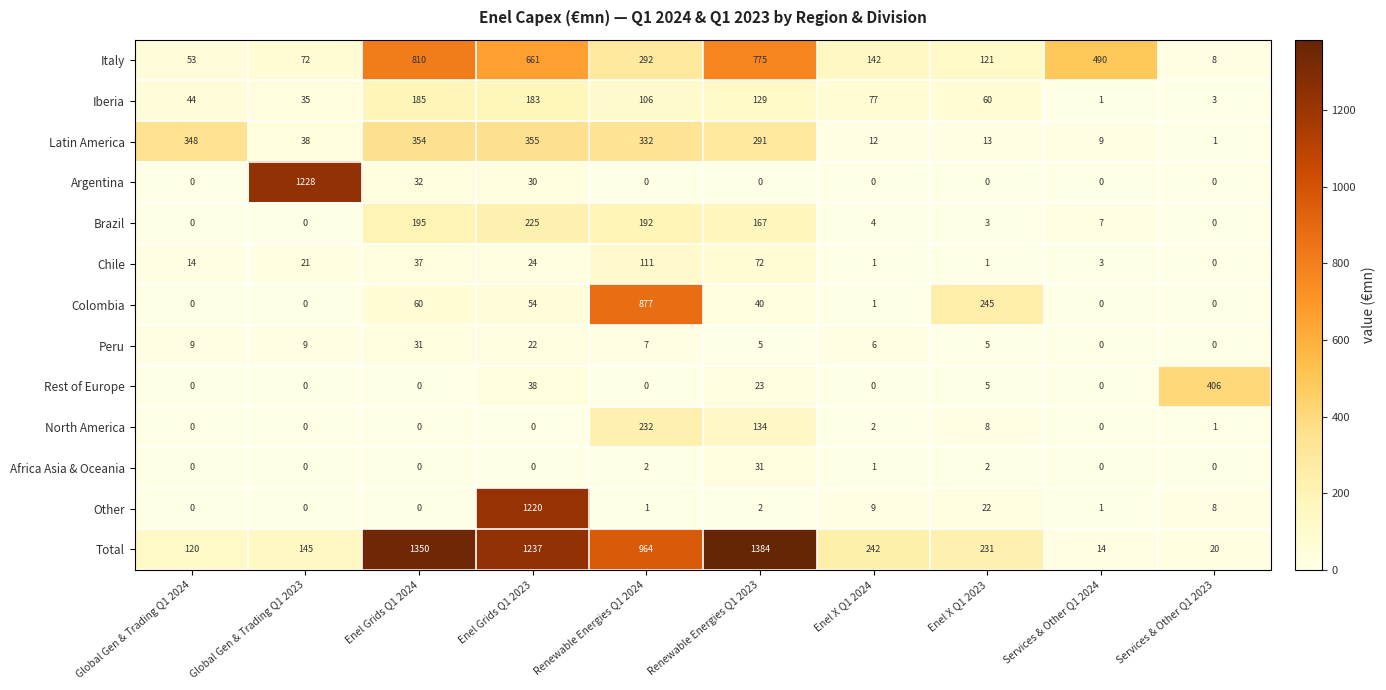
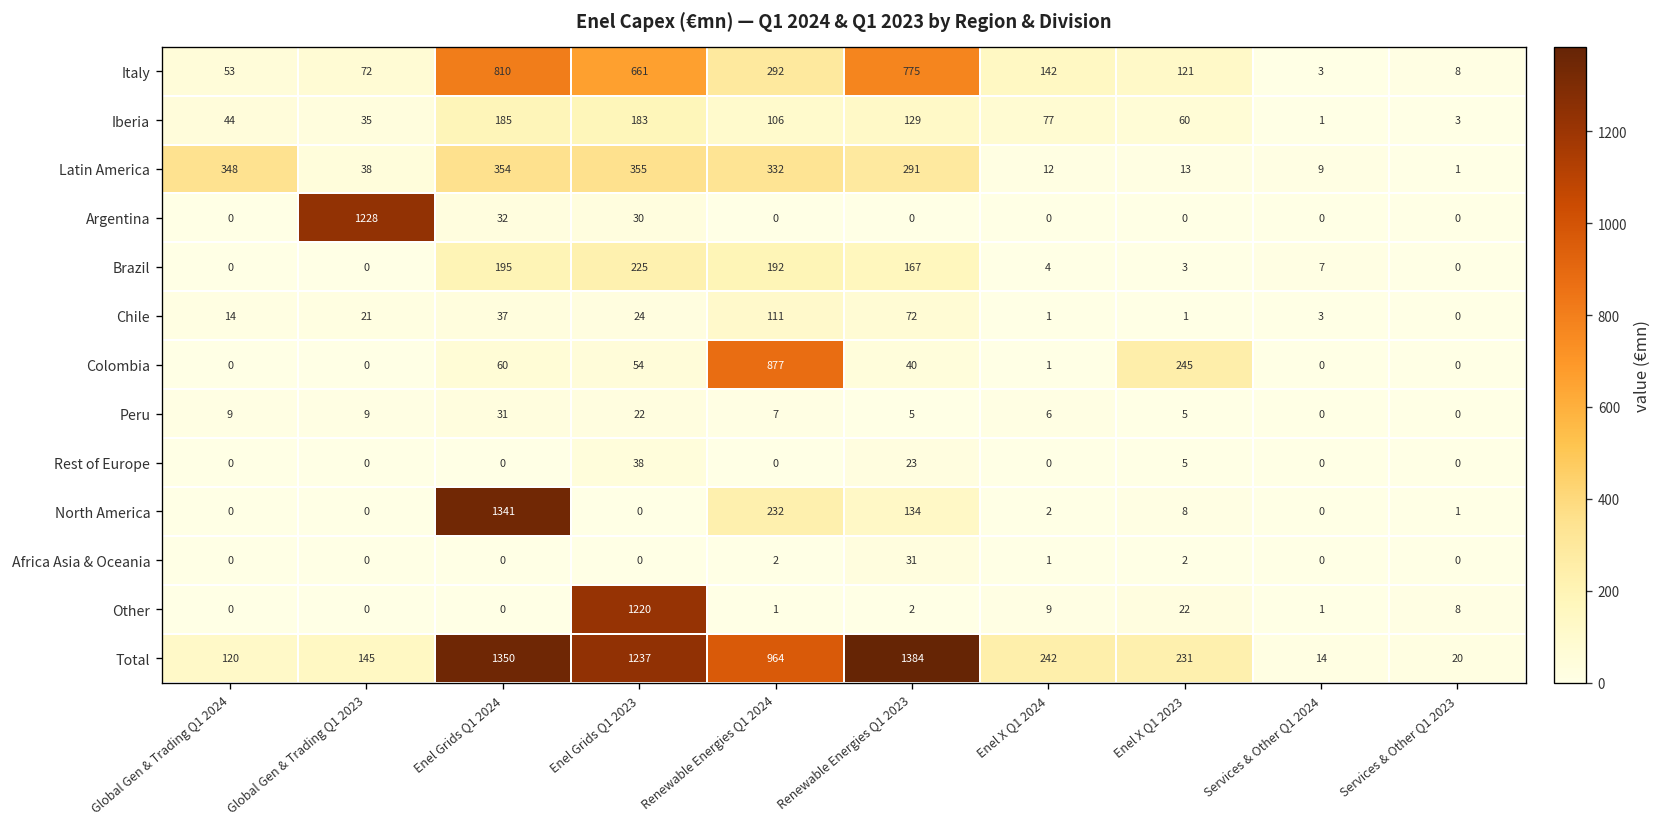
  {
    "Italy": {
      "Global Gen & Trading Q1 2024": 53,
      "Global Gen & Trading Q1 2023": 72,
      "Enel Grids Q1 2024": 810,
      "Enel Grids Q1 2023": 661,
      "Renewable Energies Q1 2024": 292,
      "Renewable Energies Q1 2023": 775,
      "Enel X Q1 2024": 142,
      "Enel X Q1 2023": 121,
-     "Services & Other Q1 2024": 490,
+     "Services & Other Q1 2024": 3,
      "Services & Other Q1 2023": 8
    },
    "Iberia": {
      "Global Gen & Trading Q1 2024": 44,
      "Global Gen & Trading Q1 2023": 35,
      "Enel Grids Q1 2024": 185,
      "Enel Grids Q1 2023": 183,
      "Renewable Energies Q1 2024": 106,
      "Renewable Energies Q1 2023": 129,
      "Enel X Q1 2024": 77,
      "Enel X Q1 2023": 60,
      "Services & Other Q1 2024": 1,
      "Services & Other Q1 2023": 3
    },
    "Latin America": {
      "Global Gen & Trading Q1 2024": 348,
      "Global Gen & Trading Q1 2023": 38,
      "Enel Grids Q1 2024": 354,
      "Enel Grids Q1 2023": 355,
      "Renewable Energies Q1 2024": 332,
      "Renewable Energies Q1 2023": 291,
      "Enel X Q1 2024": 12,
      "Enel X Q1 2023": 13,
      "Services & Other Q1 2024": 9,
      "Services & Other Q1 2023": 1
    },
    "Argentina": {
      "Global Gen & Trading Q1 2024": 0,
      "Global Gen & Trading Q1 2023": 1228,
      "Enel Grids Q1 2024": 32,
      "Enel Grids Q1 2023": 30,
      "Renewable Energies Q1 2024": 0,
      "Renewable Energies Q1 2023": 0,
      "Enel X Q1 2024": 0,
      "Enel X Q1 2023": 0,
      "Services & Other Q1 2024": 0,
      "Services & Other Q1 2023": 0
    },
    "Brazil": {
      "Global Gen & Trading Q1 2024": 0,
      "Global Gen & Trading Q1 2023": 0,
      "Enel Grids Q1 2024": 195,
      "Enel Grids Q1 2023": 225,
      "Renewable Energies Q1 2024": 192,
      "Renewable Energies Q1 2023": 167,
      "Enel X Q1 2024": 4,
      "Enel X Q1 2023": 3,
      "Services & Other Q1 2024": 7,
      "Services & Other Q1 2023": 0
    },
    "Chile": {
      "Global Gen & Trading Q1 2024": 14,
      "Global Gen & Trading Q1 2023": 21,
      "Enel Grids Q1 2024": 37,
      "Enel Grids Q1 2023": 24,
      "Renewable Energies Q1 2024": 111,
      "Renewable Energies Q1 2023": 72,
      "Enel X Q1 2024": 1,
      "Enel X Q1 2023": 1,
      "Services & Other Q1 2024": 3,
      "Services & Other Q1 2023": 0
    },
    "Colombia": {
      "Global Gen & Trading Q1 2024": 0,
      "Global Gen & Trading Q1 2023": 0,
      "Enel Grids Q1 2024": 60,
      "Enel Grids Q1 2023": 54,
      "Renewable Energies Q1 2024": 877,
      "Renewable Energies Q1 2023": 40,
      "Enel X Q1 2024": 1,
      "Enel X Q1 2023": 245,
      "Services & Other Q1 2024": 0,
      "Services & Other Q1 2023": 0
    },
    "Peru": {
      "Global Gen & Trading Q1 2024": 9,
      "Global Gen & Trading Q1 2023": 9,
      "Enel Grids Q1 2024": 31,
      "Enel Grids Q1 2023": 22,
      "Renewable Energies Q1 2024": 7,
      "Renewable Energies Q1 2023": 5,
      "Enel X Q1 2024": 6,
      "Enel X Q1 2023": 5,
      "Services & Other Q1 2024": 0,
      "Services & Other Q1 2023": 0
    },
    "Rest of Europe": {
      "Global Gen & Trading Q1 2024": 0,
      "Global Gen & Trading Q1 2023": 0,
      "Enel Grids Q1 2024": 0,
      "Enel Grids Q1 2023": 38,
      "Renewable Energies Q1 2024": 0,
      "Renewable Energies Q1 2023": 23,
      "Enel X Q1 2024": 0,
      "Enel X Q1 2023": 5,
      "Services & Other Q1 2024": 0,
-     "Services & Other Q1 2023": 406
+     "Services & Other Q1 2023": 0
    },
    "North America": {
      "Global Gen & Trading Q1 2024": 0,
      "Global Gen & Trading Q1 2023": 0,
-     "Enel Grids Q1 2024": 0,
+     "Enel Grids Q1 2024": 1341,
      "Enel Grids Q1 2023": 0,
      "Renewable Energies Q1 2024": 232,
      "Renewable Energies Q1 2023": 134,
      "Enel X Q1 2024": 2,
      "Enel X Q1 2023": 8,
      "Services & Other Q1 2024": 0,
      "Services & Other Q1 2023": 1
    },
    "Africa Asia & Oceania": {
      "Global Gen & Trading Q1 2024": 0,
      "Global Gen & Trading Q1 2023": 0,
      "Enel Grids Q1 2024": 0,
      "Enel Grids Q1 2023": 0,
      "Renewable Energies Q1 2024": 2,
      "Renewable Energies Q1 2023": 31,
      "Enel X Q1 2024": 1,
      "Enel X Q1 2023": 2,
      "Services & Other Q1 2024": 0,
      "Services & Other Q1 2023": 0
    },
    "Other": {
      "Global Gen & Trading Q1 2024": 0,
      "Global Gen & Trading Q1 2023": 0,
      "Enel Grids Q1 2024": 0,
      "Enel Grids Q1 2023": 1220,
      "Renewable Energies Q1 2024": 1,
      "Renewable Energies Q1 2023": 2,
      "Enel X Q1 2024": 9,
      "Enel X Q1 2023": 22,
      "Services & Other Q1 2024": 1,
      "Services & Other Q1 2023": 8
    },
    "Total": {
      "Global Gen & Trading Q1 2024": 120,
      "Global Gen & Trading Q1 2023": 145,
      "Enel Grids Q1 2024": 1350,
      "Enel Grids Q1 2023": 1237,
      "Renewable Energies Q1 2024": 964,
      "Renewable Energies Q1 2023": 1384,
      "Enel X Q1 2024": 242,
      "Enel X Q1 2023": 231,
      "Services & Other Q1 2024": 14,
      "Services & Other Q1 2023": 20
    }
  }
